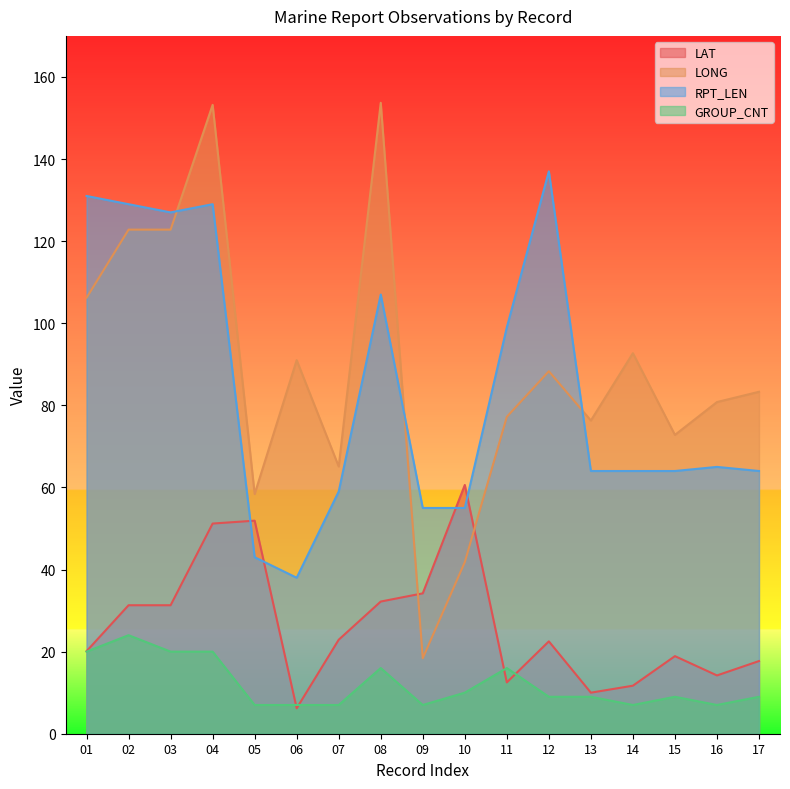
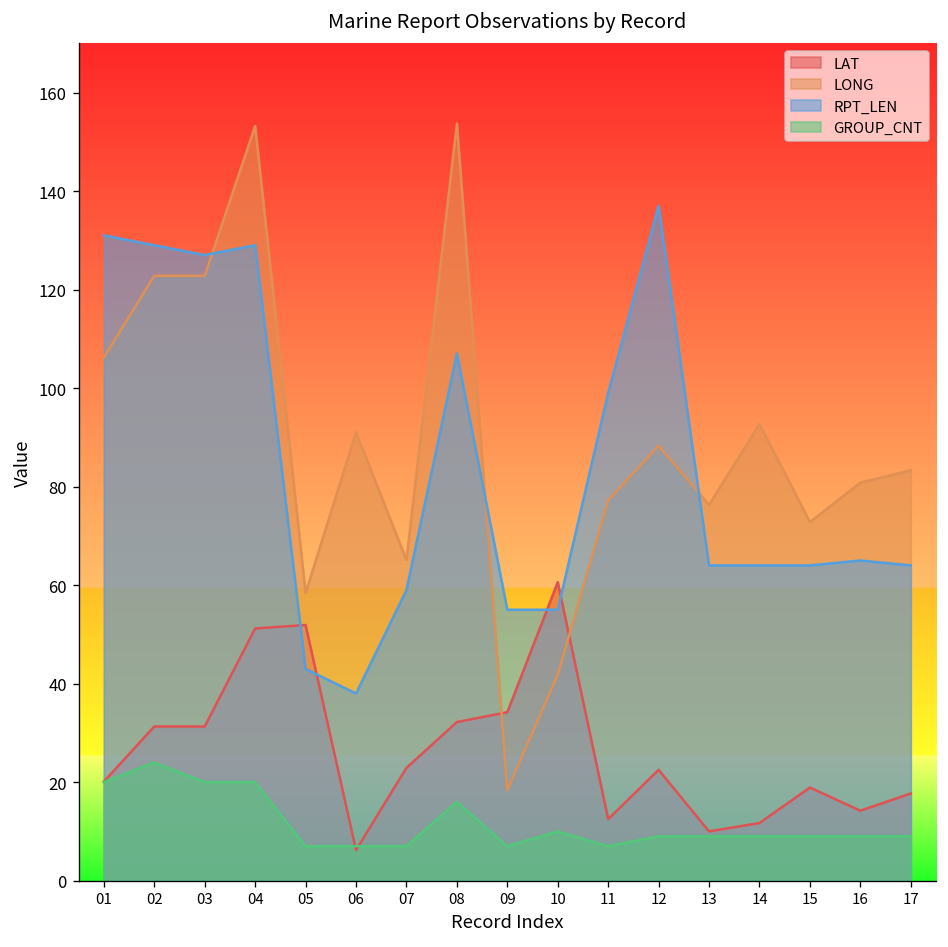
  {
    "RPT_LEN": {
      "01": 131,
      "02": 129,
      "03": 127,
      "04": 129,
      "05": 43,
      "06": 38,
      "07": 59,
      "08": 107,
      "09": 55,
      "10": 55,
      "11": 99,
      "12": 137,
      "13": 64,
      "14": 64,
      "15": 64,
      "16": 65,
      "17": 64
    },
    "GROUP_CNT": {
      "02": 24,
      "03": 20,
      "04": 20,
      "05": 7,
      "06": 7,
      "07": 7,
      "08": 16,
      "09": 7,
      "10": 10,
-     "11": 16,
+     "11": 7,
      "12": 9,
      "13": 9,
-     "14": 7,
+     "14": 9,
      "15": 9,
-     "16": 7,
+     "16": 9,
      "17": 9
    }
  }
